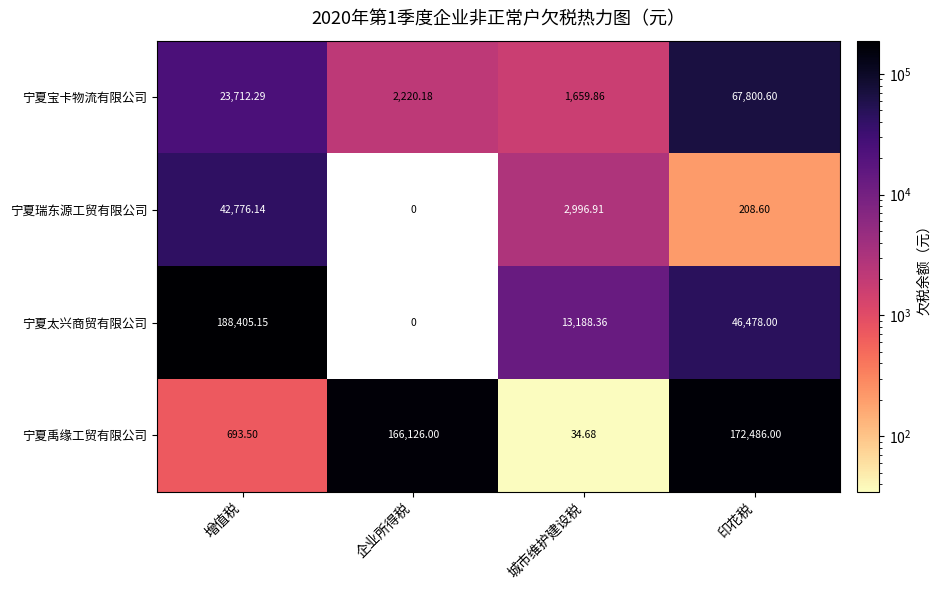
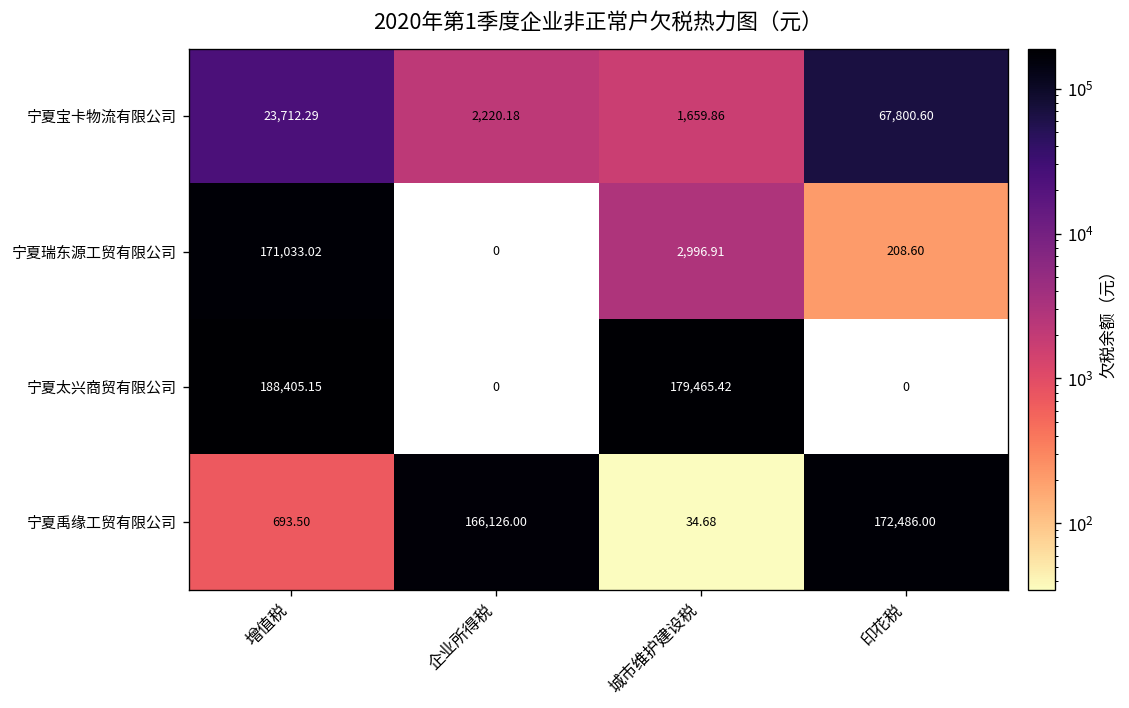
  {
    "宁夏宝卡物流有限公司": {
      "增值税": "23,712.29",
      "企业所得税": "2,220.18",
      "城市维护建设税": "1,659.86",
      "印花税": "67,800.60"
    },
    "宁夏瑞东源工贸有限公司": {
-     "增值税": "42,776.14",
+     "增值税": "171,033.02",
      "企业所得税": "0",
      "城市维护建设税": "2,996.91",
      "印花税": "208.60"
    },
    "宁夏太兴商贸有限公司": {
      "增值税": "188,405.15",
      "企业所得税": "0",
-     "城市维护建设税": "13,188.36",
-     "印花税": "46,478.00"
+     "城市维护建设税": "179,465.42",
+     "印花税": "0"
    },
    "宁夏禹缘工贸有限公司": {
      "增值税": "693.50",
      "企业所得税": "166,126.00",
      "城市维护建设税": "34.68",
      "印花税": "172,486.00"
    }
  }
